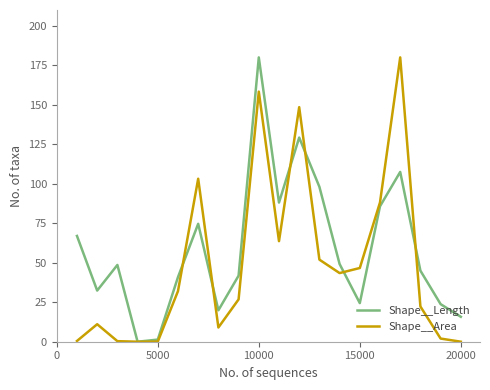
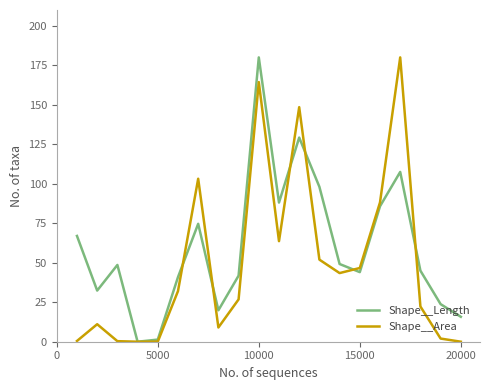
  {
    "Shape__Length": {
      "10000": 180,
-     "15000": 24,
+     "15000": 44,
      "20000": 16
    },
    "Shape__Area": {
-     "10000": 158,
+     "10000": 164,
      "15000": 47,
      "20000": 0
    }
  }
